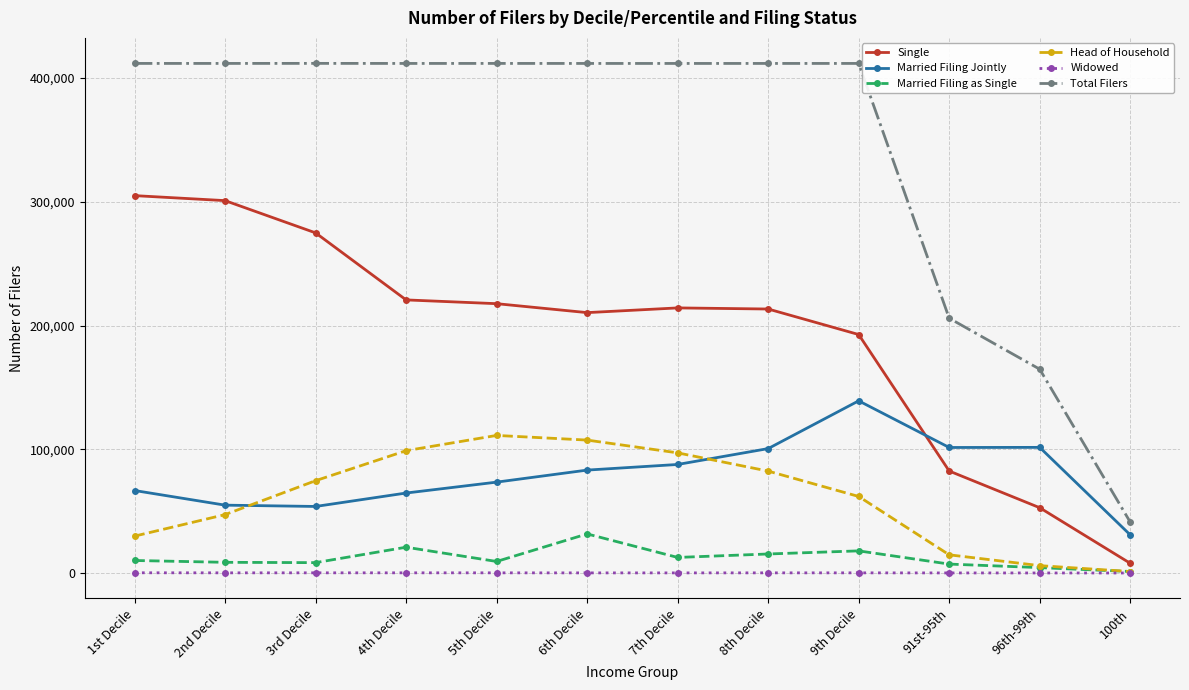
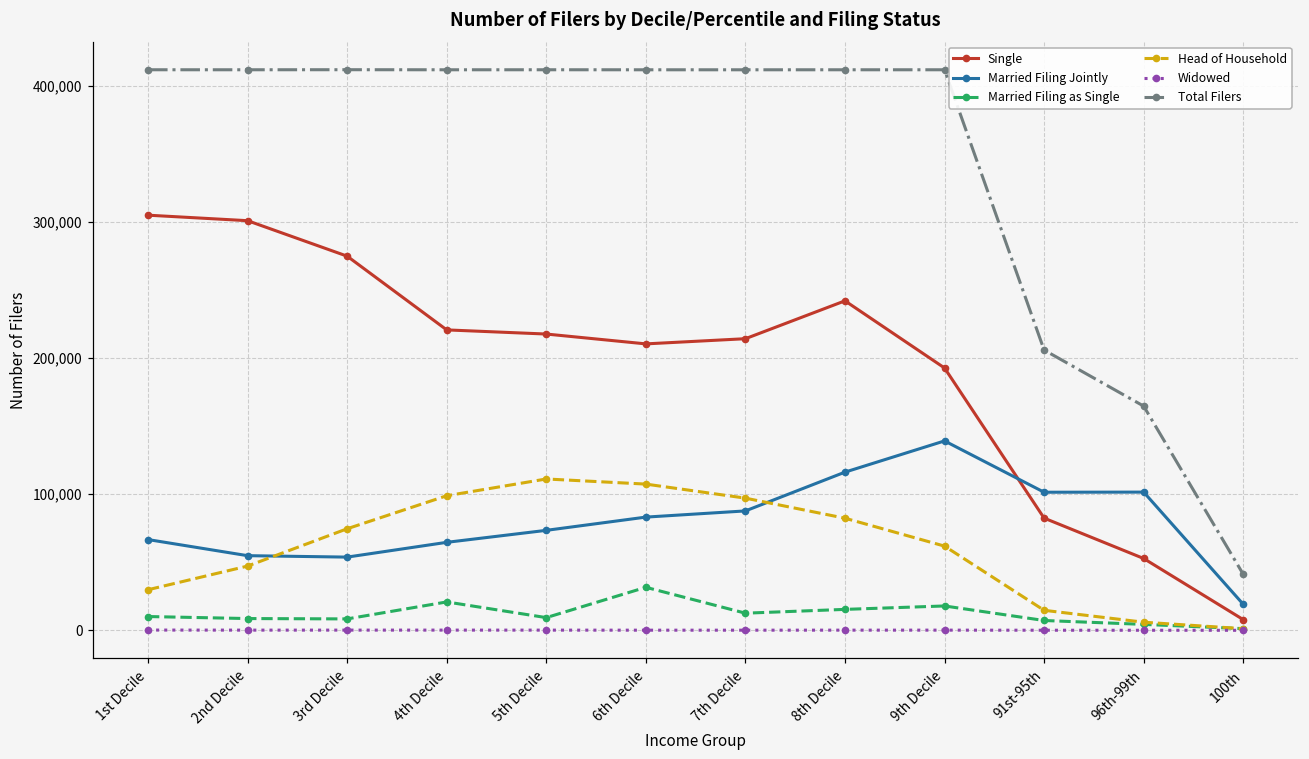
  {
    "Single": {
      "1st Decile": "305,000",
      "2nd Decile": "301,000",
      "3rd Decile": "275,000",
      "4th Decile": "221,000",
      "5th Decile": "218,000",
      "6th Decile": "210,000",
      "7th Decile": "214,000",
-     "8th Decile": "213,000",
+     "8th Decile": "242,000",
      "9th Decile": "193,000",
      "91st-95th": "82,000",
      "96th-99th": "53,000",
      "100th": "8,000"
    },
    "Married Filing Jointly": {
      "1st Decile": "67,000",
      "2nd Decile": "55,000",
      "3rd Decile": "54,000",
      "4th Decile": "65,000",
      "5th Decile": "73,000",
      "6th Decile": "83,000",
      "7th Decile": "88,000",
-     "8th Decile": "101,000",
+     "8th Decile": "116,000",
      "9th Decile": "139,000",
      "91st-95th": "101,000",
      "96th-99th": "102,000",
-     "100th": "31,000"
+     "100th": "19,000"
    },
    "Married Filing as Single": {
      "1st Decile": "10,000",
      "2nd Decile": "9,000",
      "3rd Decile": "8,000",
      "4th Decile": "21,000",
      "5th Decile": "9,000",
      "6th Decile": "32,000",
      "7th Decile": "13,000",
      "8th Decile": "15,000",
      "9th Decile": "18,000",
      "91st-95th": "7,000"
    },
    "Head of Household": {
      "1st Decile": "30,000",
      "2nd Decile": "47,000",
      "3rd Decile": "75,000",
      "4th Decile": "99,000",
      "5th Decile": "111,000",
      "6th Decile": "107,000",
      "7th Decile": "97,000",
      "8th Decile": "82,000",
      "9th Decile": "62,000",
      "91st-95th": "15,000"
    },
    "Widowed": {
      "1st Decile": "0",
      "2nd Decile": "0",
      "3rd Decile": "0",
      "4th Decile": "0",
      "5th Decile": "0",
      "6th Decile": "0",
      "7th Decile": "0",
      "8th Decile": "0",
      "9th Decile": "0",
      "91st-95th": "0",
      "96th-99th": "0"
    },
    "Total Filers": {
      "1st Decile": "412,000",
      "2nd Decile": "412,000",
      "3rd Decile": "412,000",
      "4th Decile": "412,000",
      "5th Decile": "412,000",
      "6th Decile": "412,000",
      "7th Decile": "412,000",
      "8th Decile": "412,000",
      "9th Decile": "412,000",
      "91st-95th": "206,000",
      "96th-99th": "165,000",
      "100th": "41,000"
    }
  }
